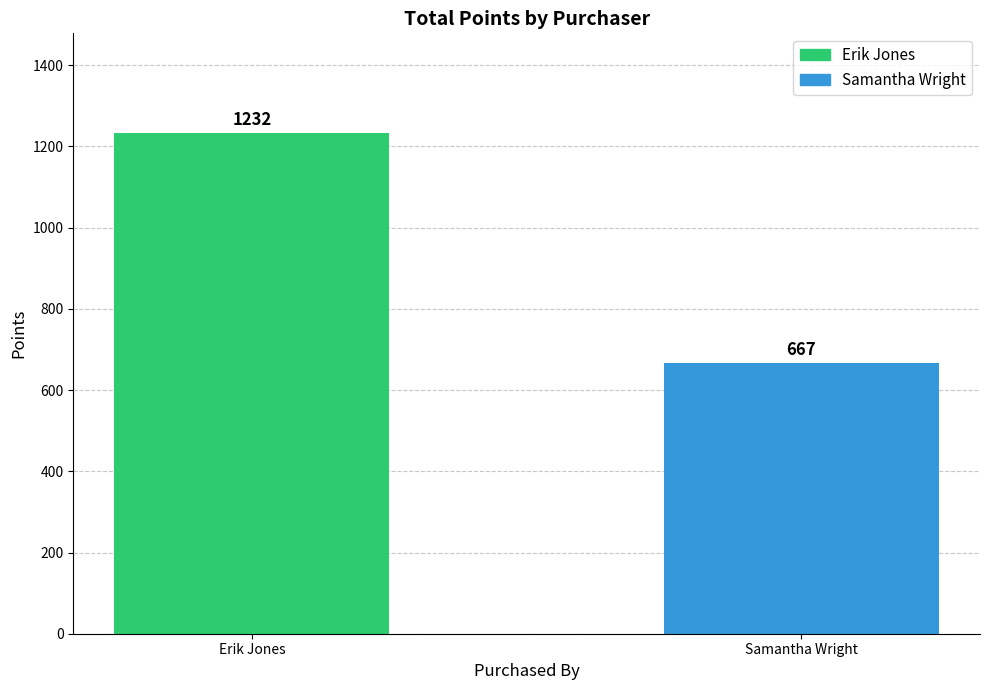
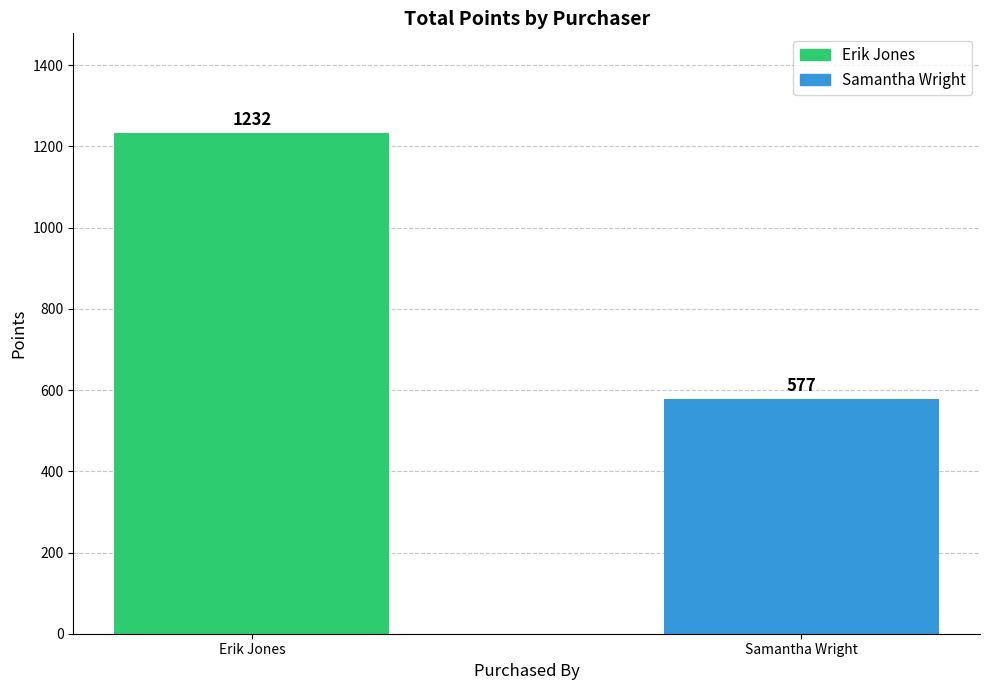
  {
    "Erik Jones": 1232,
-   "Samantha Wright": 667
+   "Samantha Wright": 577
  }
